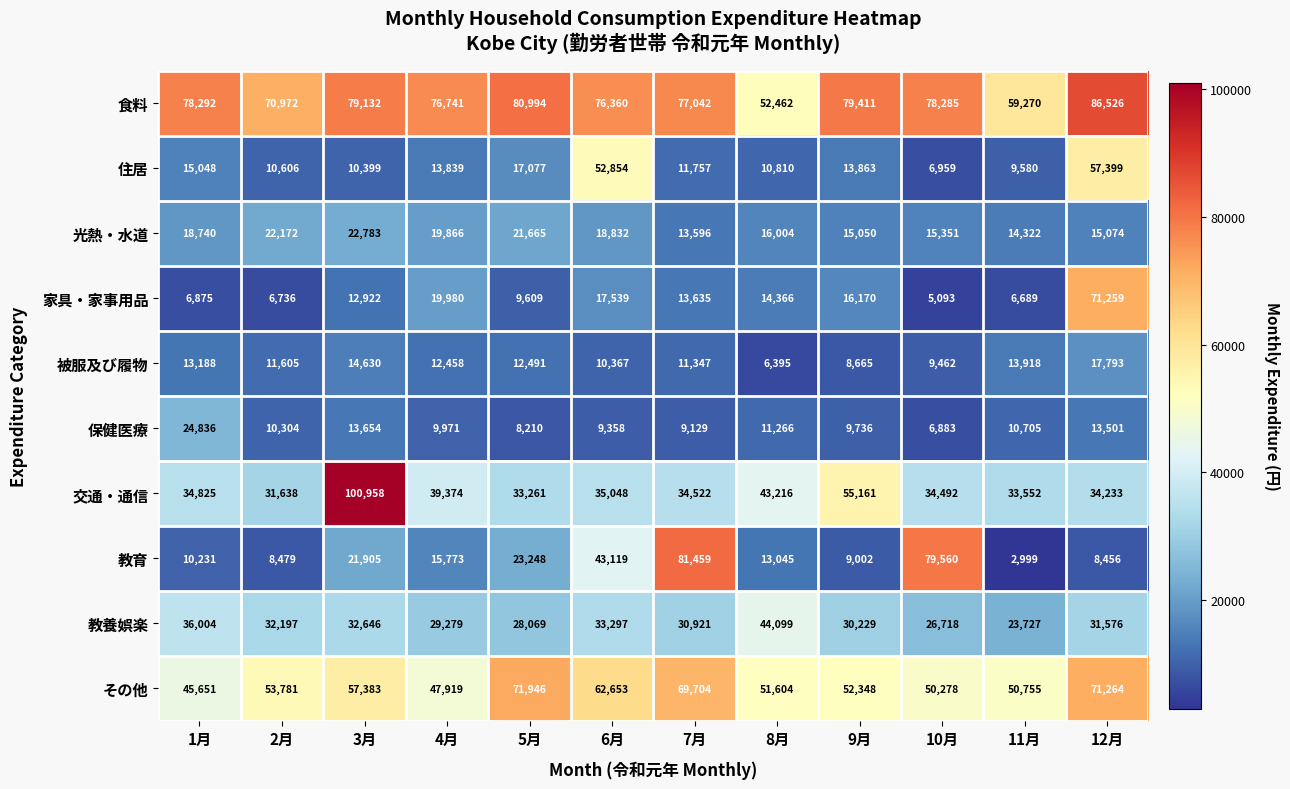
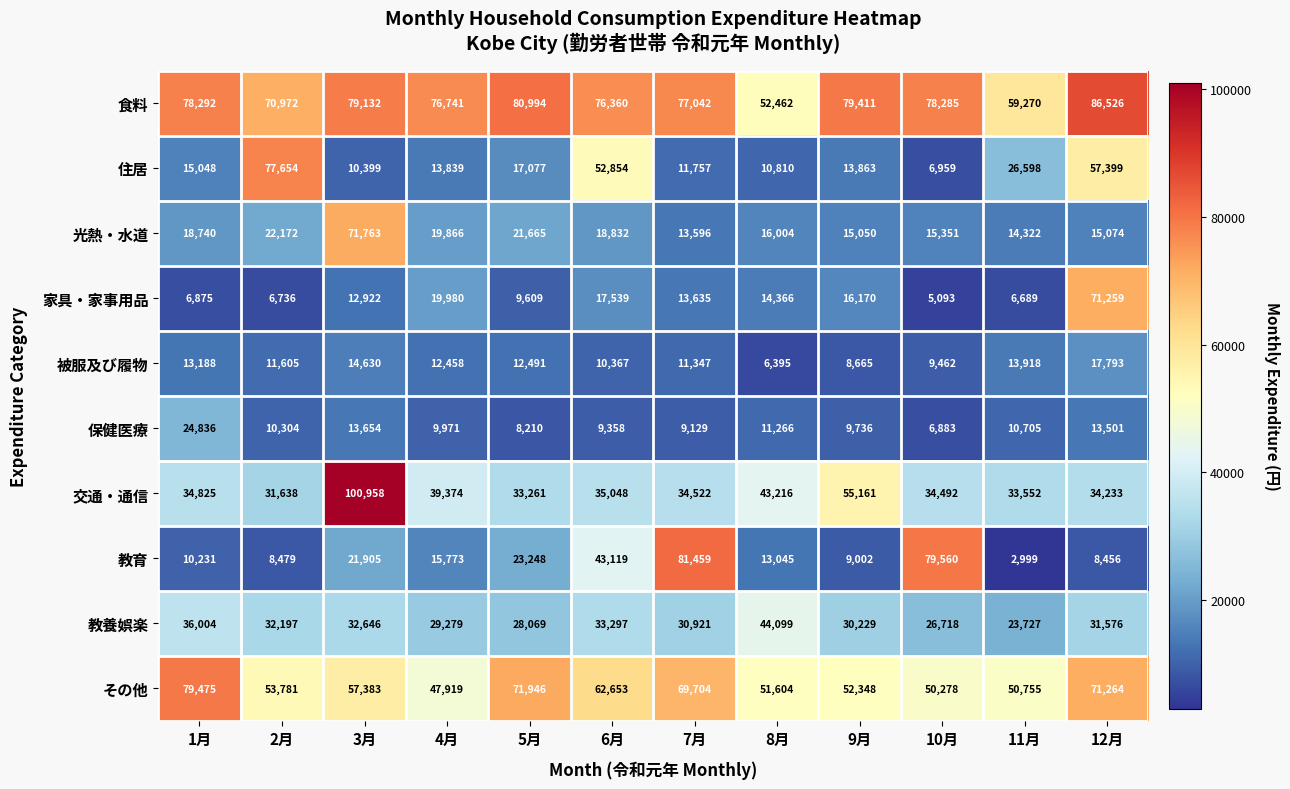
  {
    "食料": {
      "1月": "78,292",
      "2月": "70,972",
      "3月": "79,132",
      "4月": "76,741",
      "5月": "80,994",
      "6月": "76,360",
      "7月": "77,042",
      "8月": "52,462",
      "9月": "79,411",
      "10月": "78,285",
      "11月": "59,270",
      "12月": "86,526"
    },
    "住居": {
      "1月": "15,048",
-     "2月": "10,606",
+     "2月": "77,654",
      "3月": "10,399",
      "4月": "13,839",
      "5月": "17,077",
      "6月": "52,854",
      "7月": "11,757",
      "8月": "10,810",
      "9月": "13,863",
      "10月": "6,959",
-     "11月": "9,580",
+     "11月": "26,598",
      "12月": "57,399"
    },
    "光熱・水道": {
      "1月": "18,740",
      "2月": "22,172",
-     "3月": "22,783",
+     "3月": "71,763",
      "4月": "19,866",
      "5月": "21,665",
      "6月": "18,832",
      "7月": "13,596",
      "8月": "16,004",
      "9月": "15,050",
      "10月": "15,351",
      "11月": "14,322",
      "12月": "15,074"
    },
    "家具・家事用品": {
      "1月": "6,875",
      "2月": "6,736",
      "3月": "12,922",
      "4月": "19,980",
      "5月": "9,609",
      "6月": "17,539",
      "7月": "13,635",
      "8月": "14,366",
      "9月": "16,170",
      "10月": "5,093",
      "11月": "6,689",
      "12月": "71,259"
    },
    "被服及び履物": {
      "1月": "13,188",
      "2月": "11,605",
      "3月": "14,630",
      "4月": "12,458",
      "5月": "12,491",
      "6月": "10,367",
      "7月": "11,347",
      "8月": "6,395",
      "9月": "8,665",
      "10月": "9,462",
      "11月": "13,918",
      "12月": "17,793"
    },
    "保健医療": {
      "1月": "24,836",
      "2月": "10,304",
      "3月": "13,654",
      "4月": "9,971",
      "5月": "8,210",
      "6月": "9,358",
      "7月": "9,129",
      "8月": "11,266",
      "9月": "9,736",
      "10月": "6,883",
      "11月": "10,705",
      "12月": "13,501"
    },
    "交通・通信": {
      "1月": "34,825",
      "2月": "31,638",
      "3月": "100,958",
      "4月": "39,374",
      "5月": "33,261",
      "6月": "35,048",
      "7月": "34,522",
      "8月": "43,216",
      "9月": "55,161",
      "10月": "34,492",
      "11月": "33,552",
      "12月": "34,233"
    },
    "教育": {
      "1月": "10,231",
      "2月": "8,479",
      "3月": "21,905",
      "4月": "15,773",
      "5月": "23,248",
      "6月": "43,119",
      "7月": "81,459",
      "8月": "13,045",
      "9月": "9,002",
      "10月": "79,560",
      "11月": "2,999",
      "12月": "8,456"
    },
    "教養娯楽": {
      "1月": "36,004",
      "2月": "32,197",
      "3月": "32,646",
      "4月": "29,279",
      "5月": "28,069",
      "6月": "33,297",
      "7月": "30,921",
      "8月": "44,099",
      "9月": "30,229",
      "10月": "26,718",
      "11月": "23,727",
      "12月": "31,576"
    },
    "その他": {
-     "1月": "45,651",
+     "1月": "79,475",
      "2月": "53,781",
      "3月": "57,383",
      "4月": "47,919",
      "5月": "71,946",
      "6月": "62,653",
      "7月": "69,704",
      "8月": "51,604",
      "9月": "52,348",
      "10月": "50,278",
      "11月": "50,755",
      "12月": "71,264"
    }
  }
